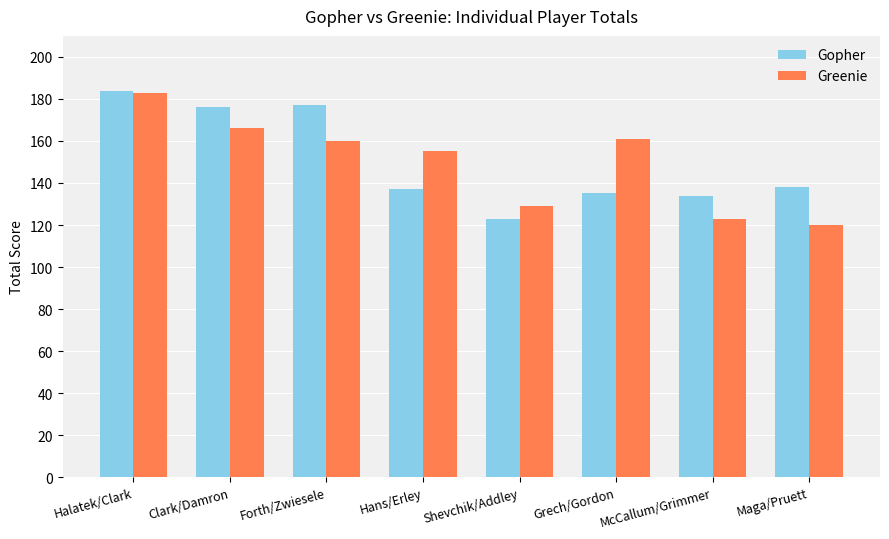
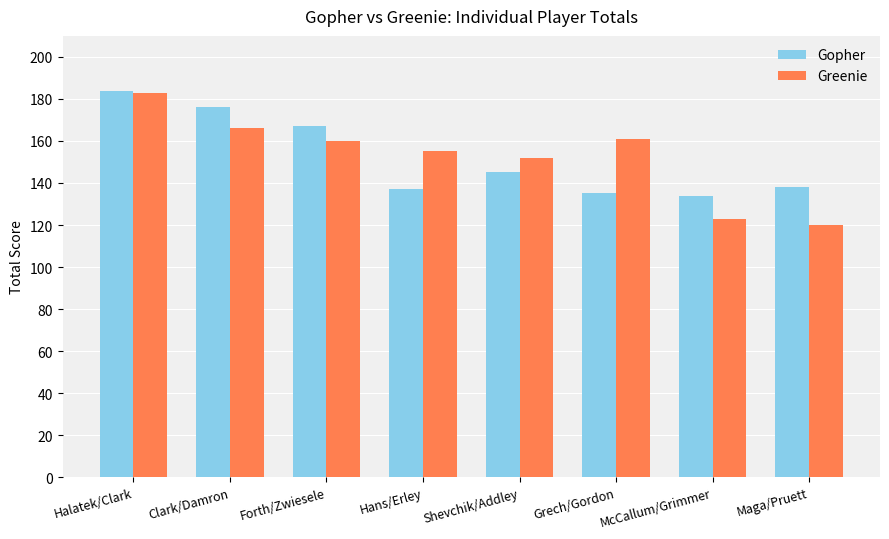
  {
    "Gopher": {
      "Halatek/Clark": 184,
      "Clark/Damron": 176,
-     "Forth/Zwiesele": 177,
+     "Forth/Zwiesele": 167,
      "Hans/Erley": 137,
-     "Shevchik/Addley": 123,
+     "Shevchik/Addley": 145,
      "Grech/Gordon": 135,
      "McCallum/Grimmer": 134,
      "Maga/Pruett": 138
    },
    "Greenie": {
      "Halatek/Clark": 183,
      "Clark/Damron": 166,
      "Forth/Zwiesele": 160,
      "Hans/Erley": 155,
-     "Shevchik/Addley": 129,
+     "Shevchik/Addley": 152,
      "Grech/Gordon": 161,
      "McCallum/Grimmer": 123,
      "Maga/Pruett": 120
    }
  }
